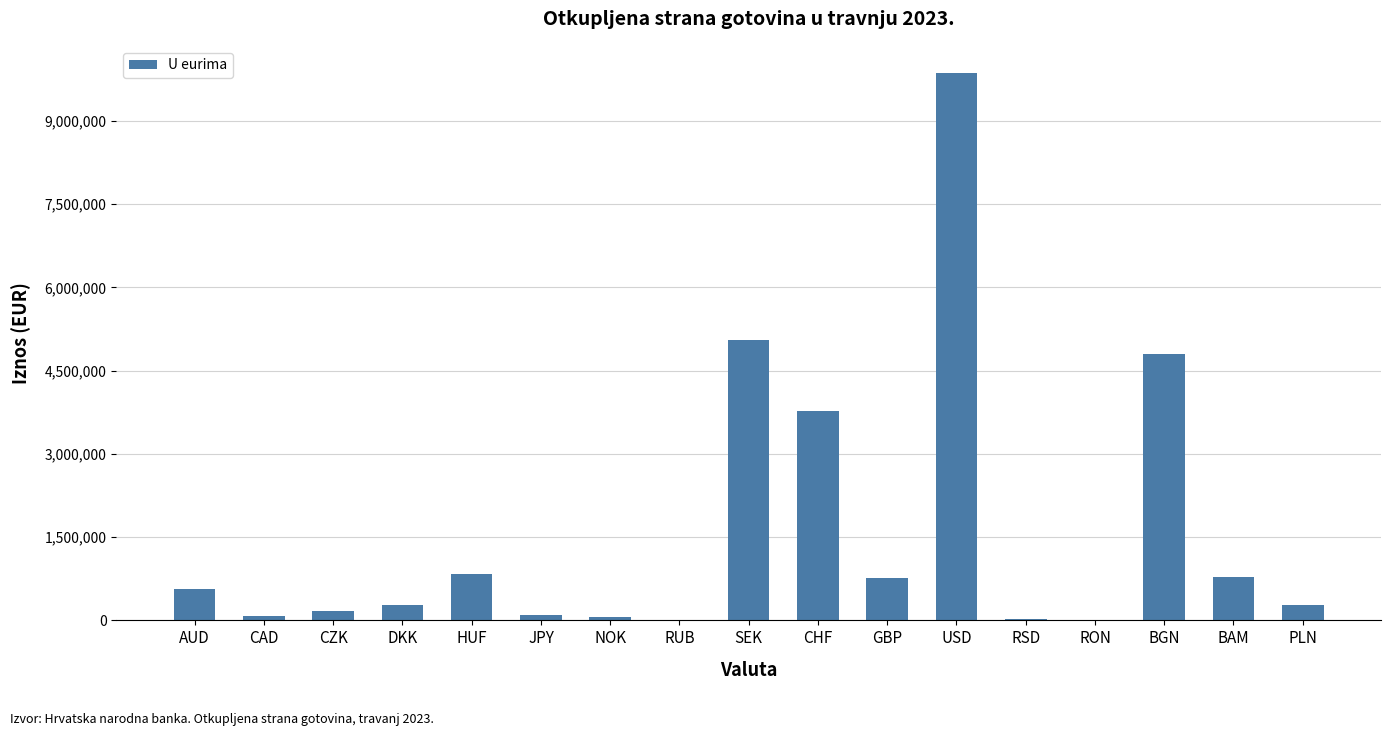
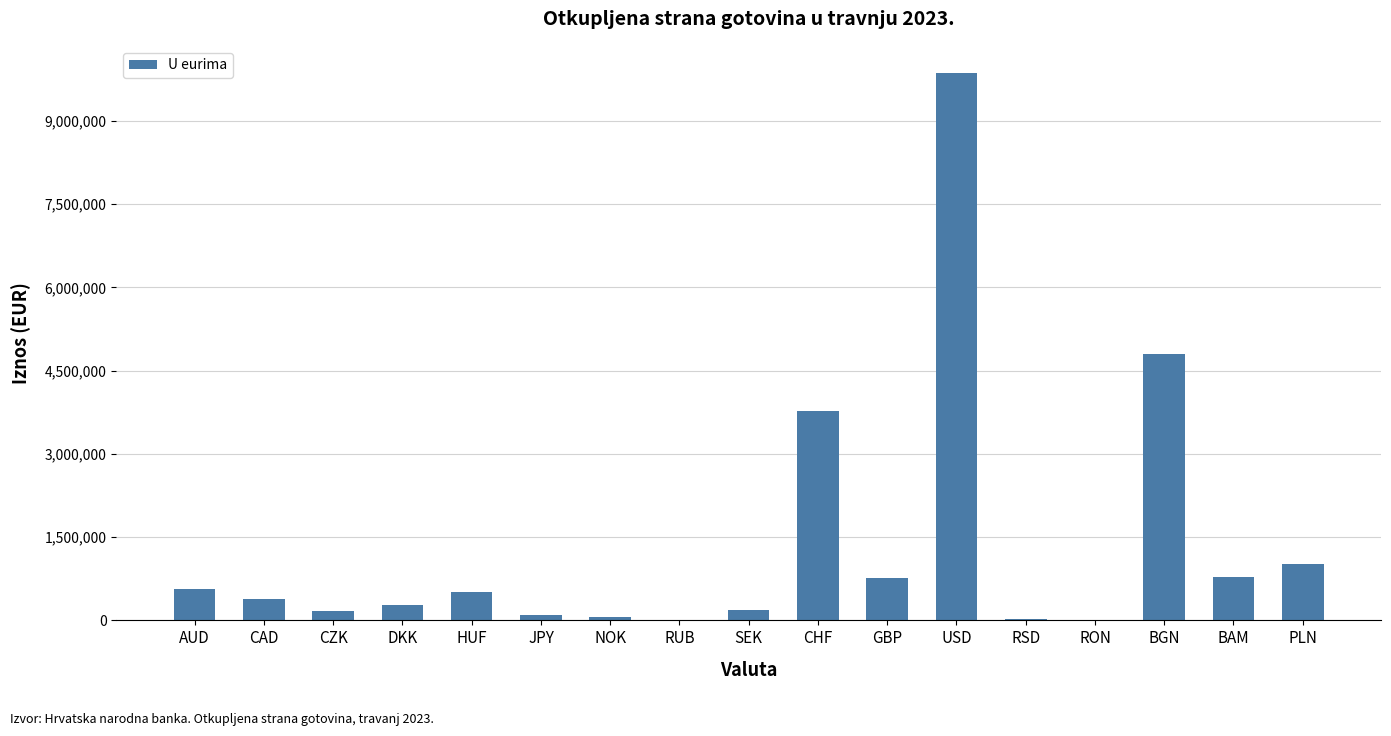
  {
    "AUD": "600,000",
-   "CAD": "100,000",
+   "CAD": "400,000",
    "CZK": "200,000",
    "DKK": "300,000",
-   "HUF": "800,000",
+   "HUF": "500,000",
    "JPY": "100,000",
    "NOK": "100,000",
-   "SEK": "5,000,000",
+   "SEK": "200,000",
    "CHF": "3,800,000",
    "GBP": "800,000",
    "USD": "9,900,000",
    "BGN": "4,800,000",
    "BAM": "800,000",
-   "PLN": "300,000"
+   "PLN": "1,000,000"
  }
